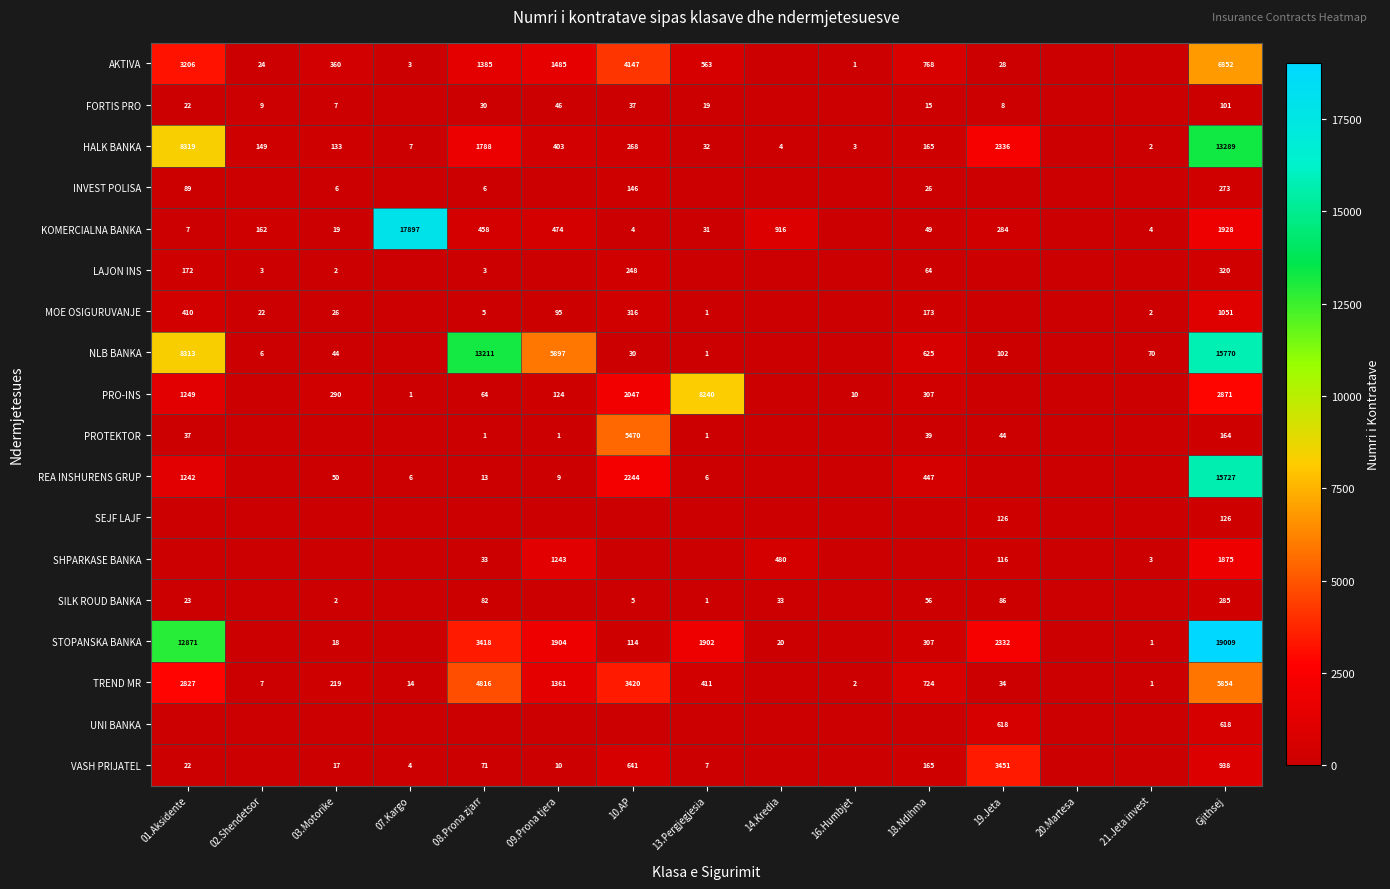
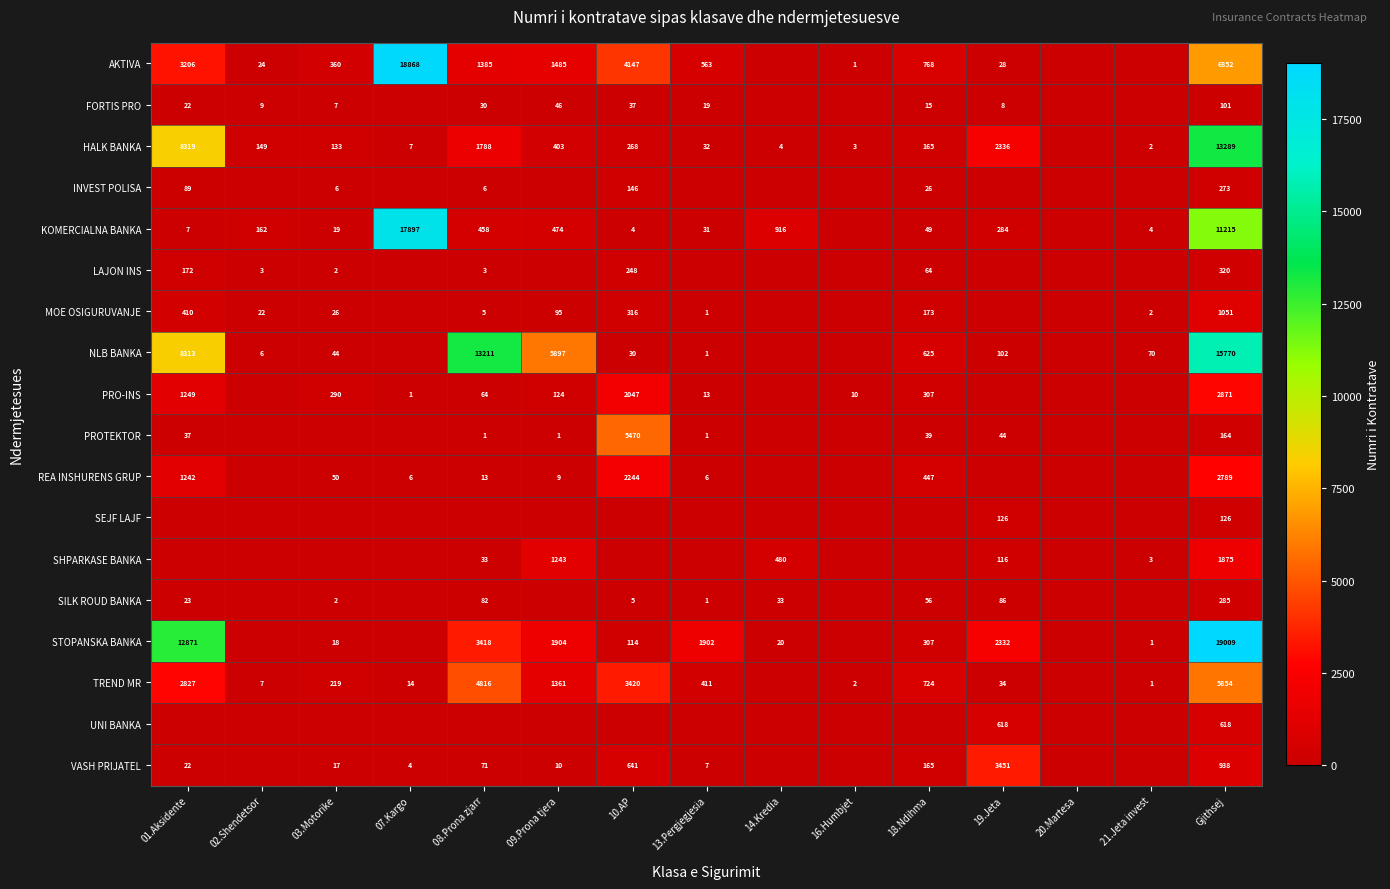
  {
    "AKTIVA": {
      "01.Aksidente": 3206,
      "02.Shendetsor": 24,
      "03.Motorike": 360,
-     "07.Kargo": 3,
+     "07.Kargo": 18868,
      "08.Prona zjarr": 1385,
      "09.Prona tjera": 1485,
      "10.AP": 4147,
      "13.Pergjegjesia": 563,
      "16.Humbjet": 1,
      "18.Ndihma": 768,
      "19.Jeta": 28,
      "Gjithsej": 6852
    },
    "FORTIS PRO": {
      "01.Aksidente": 22,
      "02.Shendetsor": 9,
      "03.Motorike": 7,
      "08.Prona zjarr": 30,
      "09.Prona tjera": 46,
      "10.AP": 37,
      "13.Pergjegjesia": 19,
      "18.Ndihma": 15,
      "19.Jeta": 8,
      "Gjithsej": 101
    },
    "HALK BANKA": {
      "01.Aksidente": 8319,
      "02.Shendetsor": 149,
      "03.Motorike": 133,
      "07.Kargo": 7,
      "08.Prona zjarr": 1788,
      "09.Prona tjera": 403,
      "10.AP": 268,
      "13.Pergjegjesia": 32,
      "14.Kredia": 4,
      "16.Humbjet": 3,
      "18.Ndihma": 165,
      "19.Jeta": 2336,
      "21.Jeta invest": 2,
      "Gjithsej": 13289
    },
    "INVEST POLISA": {
      "01.Aksidente": 89,
      "03.Motorike": 6,
      "08.Prona zjarr": 6,
      "10.AP": 146,
      "18.Ndihma": 26,
      "Gjithsej": 273
    },
    "KOMERCIALNA BANKA": {
      "01.Aksidente": 7,
      "02.Shendetsor": 162,
      "03.Motorike": 19,
      "07.Kargo": 17897,
      "08.Prona zjarr": 458,
      "09.Prona tjera": 474,
      "10.AP": 4,
      "13.Pergjegjesia": 31,
      "14.Kredia": 916,
      "18.Ndihma": 49,
      "19.Jeta": 284,
      "21.Jeta invest": 4,
-     "Gjithsej": 1928
+     "Gjithsej": 11215
    },
    "LAJON INS": {
      "01.Aksidente": 172,
      "02.Shendetsor": 3,
      "03.Motorike": 2,
      "08.Prona zjarr": 3,
      "10.AP": 248,
      "18.Ndihma": 64,
      "Gjithsej": 320
    },
    "MOE OSIGURUVANJE": {
      "01.Aksidente": 410,
      "02.Shendetsor": 22,
      "03.Motorike": 26,
      "08.Prona zjarr": 5,
      "09.Prona tjera": 95,
      "10.AP": 316,
      "13.Pergjegjesia": 1,
      "18.Ndihma": 173,
      "21.Jeta invest": 2,
      "Gjithsej": 1051
    },
    "NLB BANKA": {
      "01.Aksidente": 8313,
      "02.Shendetsor": 6,
      "03.Motorike": 44,
      "08.Prona zjarr": 13211,
      "09.Prona tjera": 5897,
      "10.AP": 30,
      "13.Pergjegjesia": 1,
      "18.Ndihma": 625,
      "19.Jeta": 102,
      "21.Jeta invest": 70,
      "Gjithsej": 15770
    },
    "PRO-INS": {
      "01.Aksidente": 1249,
      "03.Motorike": 290,
      "07.Kargo": 1,
      "08.Prona zjarr": 64,
      "09.Prona tjera": 124,
      "10.AP": 2047,
-     "13.Pergjegjesia": 8240,
+     "13.Pergjegjesia": 13,
      "16.Humbjet": 10,
      "18.Ndihma": 307,
      "Gjithsej": 2871
    },
    "PROTEKTOR": {
      "01.Aksidente": 37,
      "08.Prona zjarr": 1,
      "09.Prona tjera": 1,
      "10.AP": 5470,
      "13.Pergjegjesia": 1,
      "18.Ndihma": 39,
      "19.Jeta": 44,
      "Gjithsej": 164
    },
    "REA INSHURENS GRUP": {
      "01.Aksidente": 1242,
      "03.Motorike": 50,
      "07.Kargo": 6,
      "08.Prona zjarr": 13,
      "09.Prona tjera": 9,
      "10.AP": 2244,
      "13.Pergjegjesia": 6,
      "18.Ndihma": 447,
-     "Gjithsej": 15727
+     "Gjithsej": 2789
    },
    "SEJF LAJF": {
      "19.Jeta": 126,
      "Gjithsej": 126
    },
    "SHPARKASE BANKA": {
      "08.Prona zjarr": 33,
      "09.Prona tjera": 1243,
      "14.Kredia": 480,
      "19.Jeta": 116,
      "21.Jeta invest": 3,
      "Gjithsej": 1875
    },
    "SILK ROUD BANKA": {
      "01.Aksidente": 23,
      "03.Motorike": 2,
      "08.Prona zjarr": 82,
      "10.AP": 5,
      "13.Pergjegjesia": 1,
      "14.Kredia": 33,
      "18.Ndihma": 56,
      "19.Jeta": 86,
      "Gjithsej": 285
    },
    "STOPANSKA BANKA": {
      "01.Aksidente": 12871,
      "03.Motorike": 18,
      "08.Prona zjarr": 3418,
      "09.Prona tjera": 1904,
      "10.AP": 114,
      "13.Pergjegjesia": 1902,
      "14.Kredia": 20,
      "18.Ndihma": 307,
      "19.Jeta": 2332,
      "21.Jeta invest": 1,
      "Gjithsej": 19009
    },
    "TREND MR": {
      "01.Aksidente": 2827,
      "02.Shendetsor": 7,
      "03.Motorike": 219,
      "07.Kargo": 14,
      "08.Prona zjarr": 4816,
      "09.Prona tjera": 1361,
      "10.AP": 3420,
      "13.Pergjegjesia": 411,
      "16.Humbjet": 2,
      "18.Ndihma": 724,
      "19.Jeta": 34,
      "21.Jeta invest": 1,
      "Gjithsej": 5854
    },
    "UNI BANKA": {
      "19.Jeta": 618,
      "Gjithsej": 618
    },
    "VASH PRIJATEL": {
      "01.Aksidente": 22,
      "03.Motorike": 17,
      "07.Kargo": 4,
      "08.Prona zjarr": 71,
      "09.Prona tjera": 10,
      "10.AP": 641,
      "13.Pergjegjesia": 7,
      "18.Ndihma": 165,
      "19.Jeta": 3451,
      "Gjithsej": 938
    }
  }
